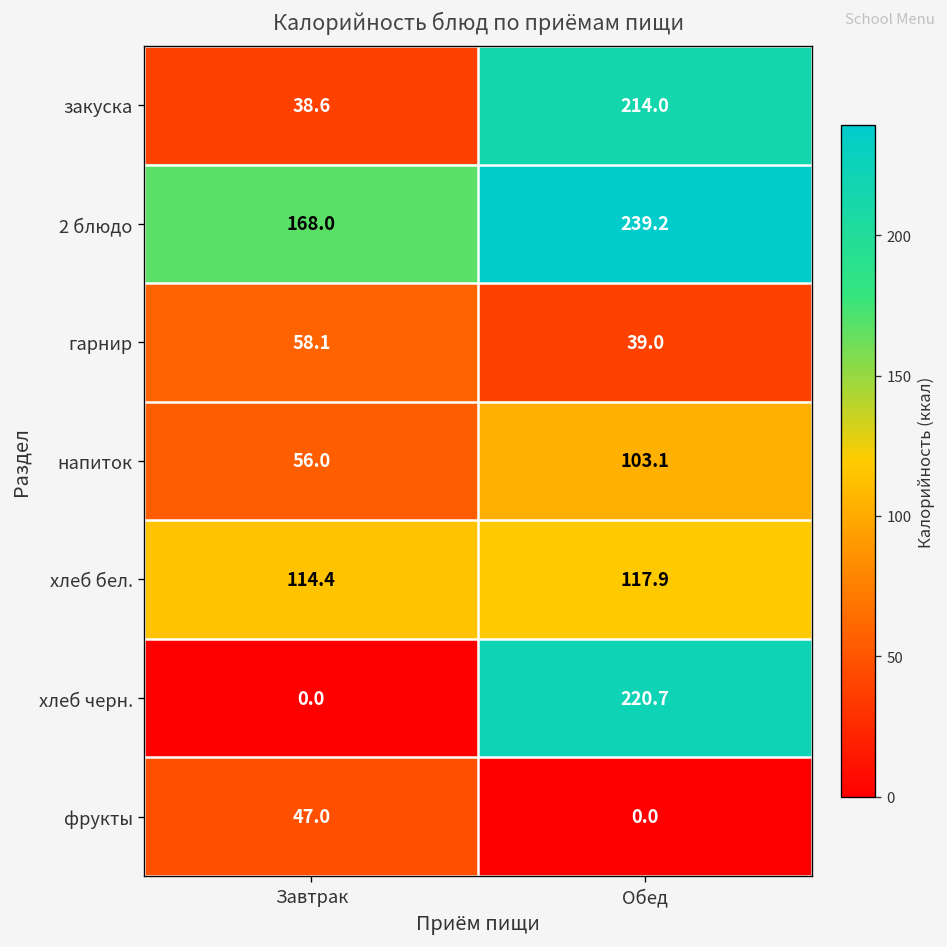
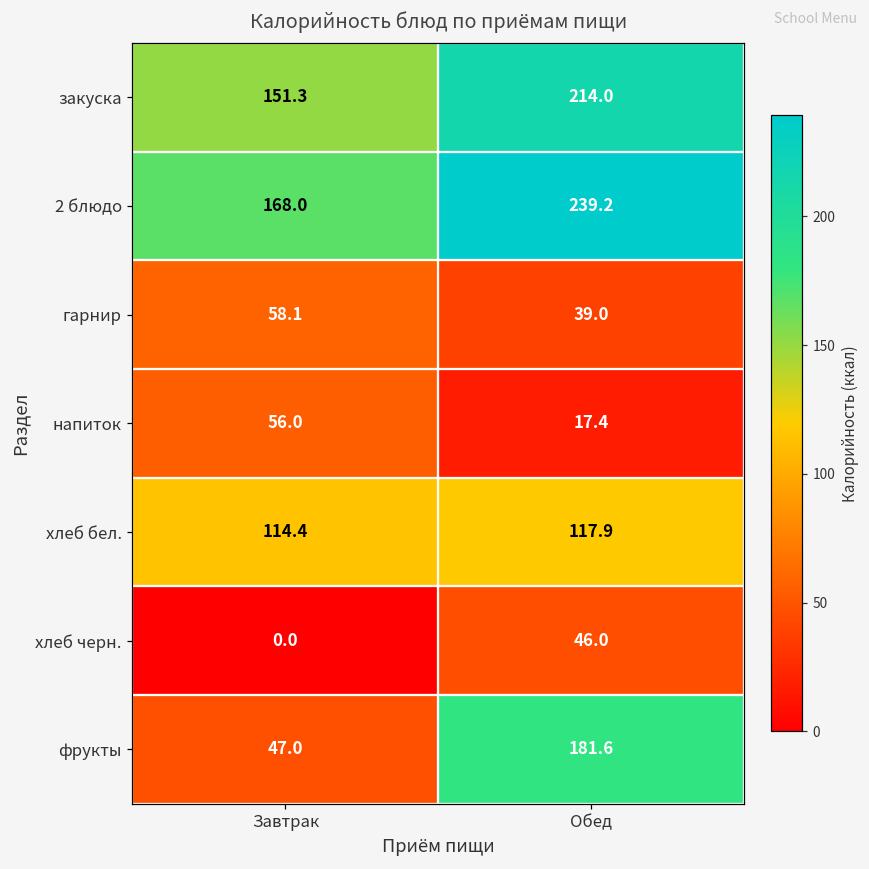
  {
    "закуска": {
-     "Завтрак": 38.6,
+     "Завтрак": 151.3,
      "Обед": 214.0
    },
    "2 блюдо": {
      "Завтрак": 168.0,
      "Обед": 239.2
    },
    "гарнир": {
      "Завтрак": 58.1,
      "Обед": 39.0
    },
    "напиток": {
      "Завтрак": 56.0,
-     "Обед": 103.1
+     "Обед": 17.4
    },
    "хлеб бел.": {
      "Завтрак": 114.4,
      "Обед": 117.9
    },
    "хлеб черн.": {
      "Завтрак": 0.0,
-     "Обед": 220.7
+     "Обед": 46.0
    },
    "фрукты": {
      "Завтрак": 47.0,
-     "Обед": 0.0
+     "Обед": 181.6
    }
  }
